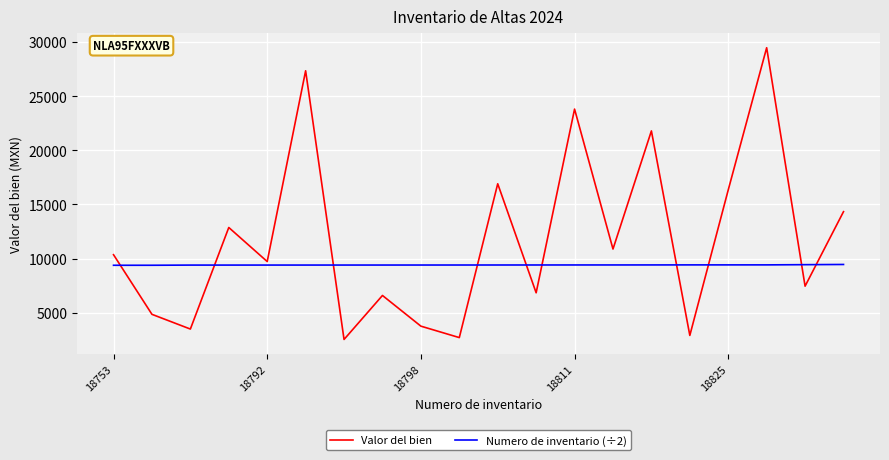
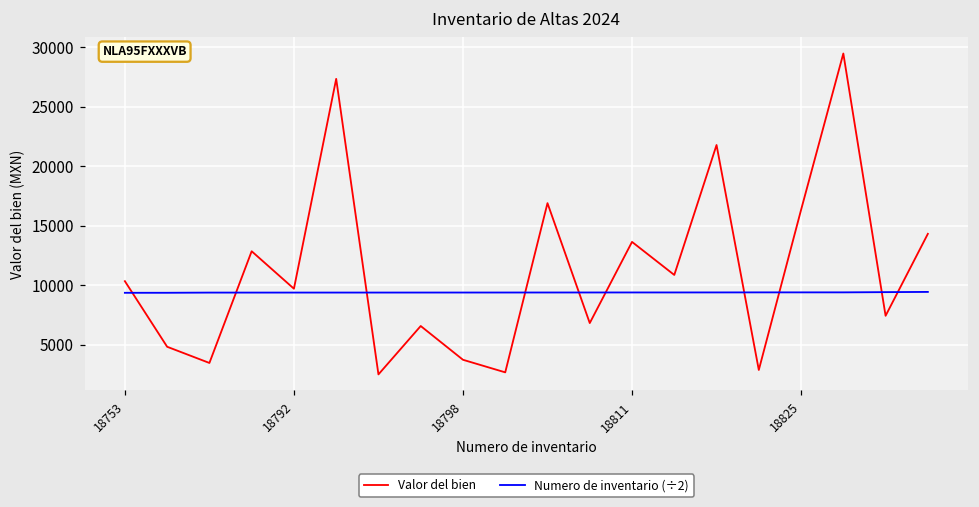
  {
    "Valor del bien": {
      "18753": 10400,
      "18792": 9700,
      "18798": 3800,
-     "18811": 23800,
+     "18811": 13600,
      "18825": 16300
    },
    "Numero de inventario (÷2)": {
      "18753": 9400,
      "18792": 9400,
      "18798": 9400,
      "18811": 9400,
      "18825": 9400
    }
  }
